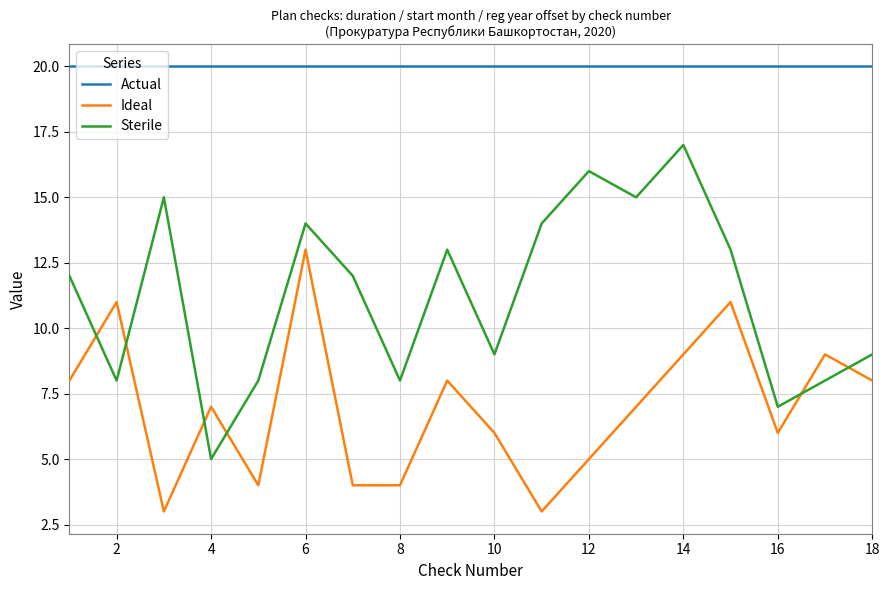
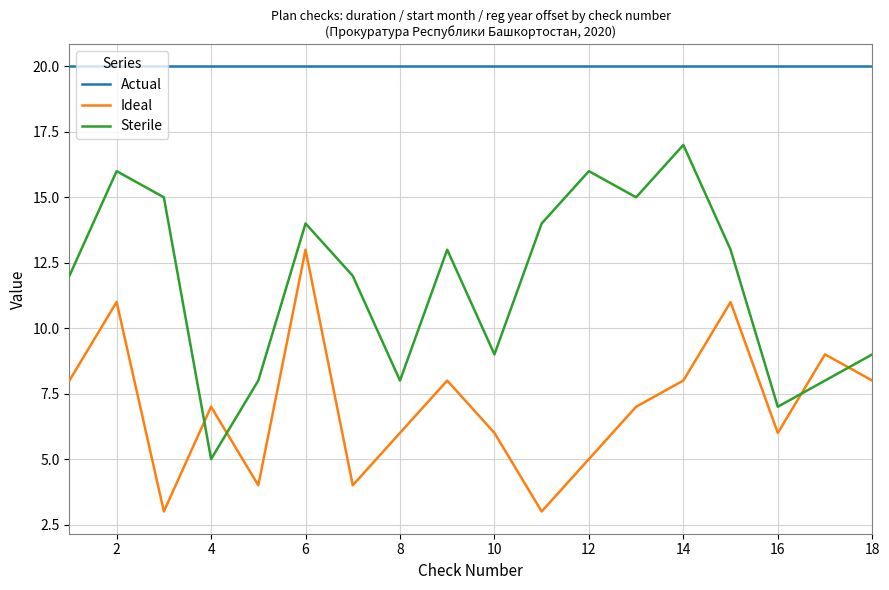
  {
    "Actual": {
      "4": 20.0,
      "6": 20.0,
      "8": 20.0,
      "10": 20.0,
      "12": 20.0,
      "14": 20.0,
      "16": 20.0,
      "18": 20.0
    },
    "Ideal": {
      "2": 11,
      "4": 7,
      "6": 13,
-     "8": 4,
+     "8": 6,
      "10": 6,
      "12": 5,
-     "14": 9,
+     "14": 8,
      "16": 6,
      "18": 8
    },
    "Sterile": {
-     "2": 8.0,
+     "2": 16.0,
      "4": 5.0,
      "6": 14.0,
      "8": 8.0,
      "10": 9.0,
      "12": 16.0,
      "14": 17.0,
      "16": 7.0,
      "18": 9.0
    }
  }
